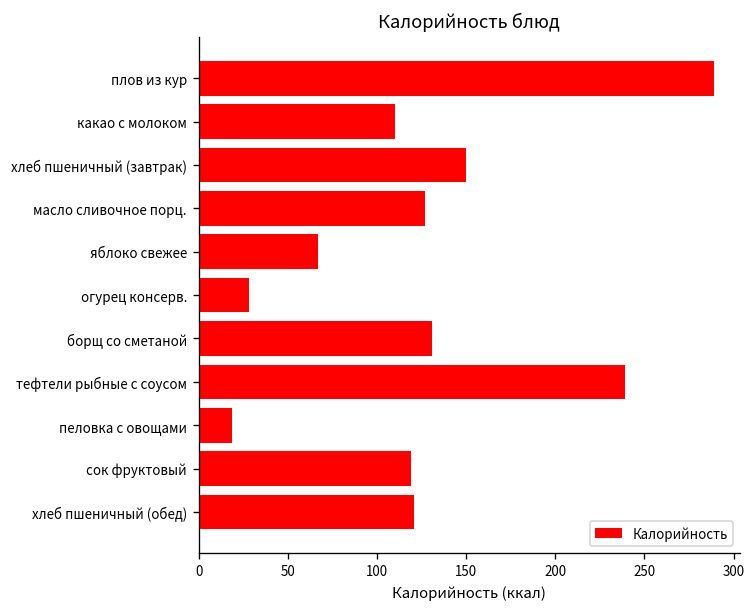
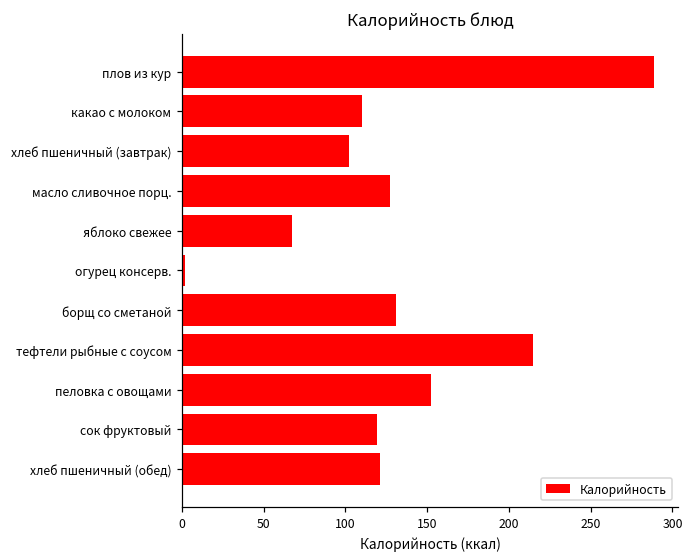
  {
    "плов из кур": 289,
    "какао с молоком": 110,
-   "хлеб пшеничный (завтрак)": 150,
+   "хлеб пшеничный (завтрак)": 102,
    "масло сливочное порц.": 127,
    "яблоко свежее": 67,
-   "огурец консерв.": 28,
+   "огурец консерв.": 2,
    "борщ со сметаной": 131,
-   "тефтели рыбные с соусом": 239,
-   "пеловка с овощами": 19,
+   "тефтели рыбные с соусом": 215,
+   "пеловка с овощами": 152,
    "сок фруктовый": 119,
    "хлеб пшеничный (обед)": 121
  }
